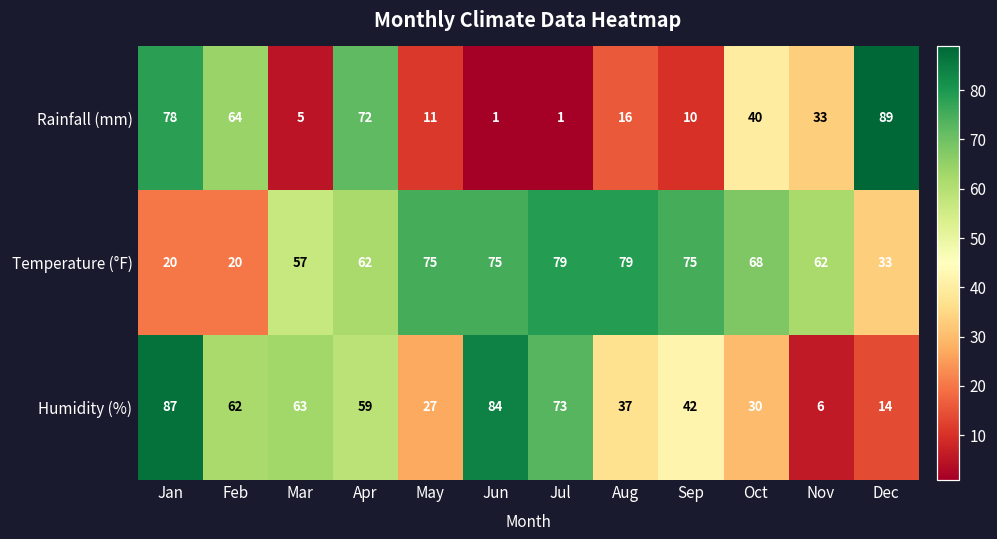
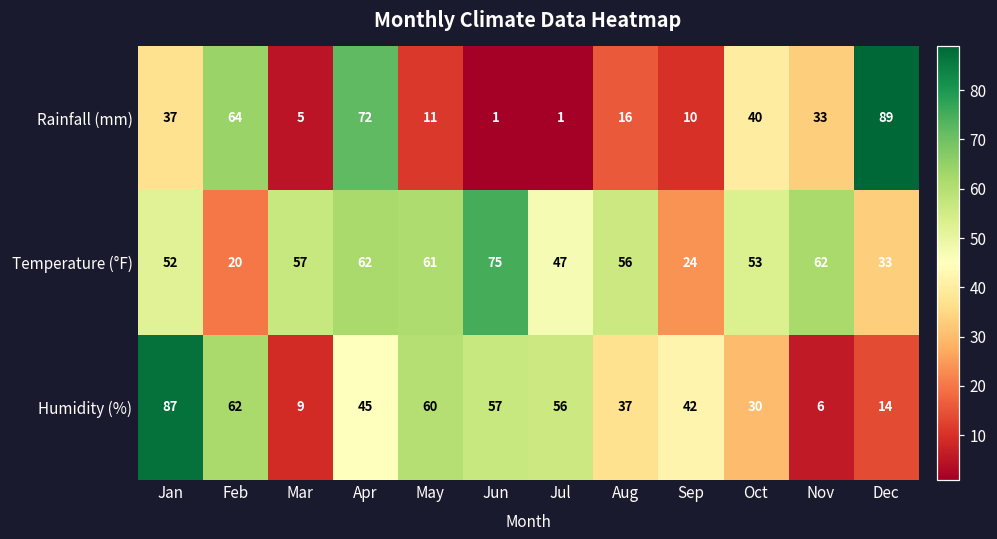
  {
    "Rainfall (mm)": {
-     "Jan": 78,
+     "Jan": 37,
      "Feb": 64,
      "Mar": 5,
      "Apr": 72,
      "May": 11,
      "Jun": 1,
      "Jul": 1,
      "Aug": 16,
      "Sep": 10,
      "Oct": 40,
      "Nov": 33,
      "Dec": 89
    },
    "Temperature (°F)": {
-     "Jan": 20,
+     "Jan": 52,
      "Feb": 20,
      "Mar": 57,
      "Apr": 62,
-     "May": 75,
+     "May": 61,
      "Jun": 75,
-     "Jul": 79,
-     "Aug": 79,
-     "Sep": 75,
-     "Oct": 68,
+     "Jul": 47,
+     "Aug": 56,
+     "Sep": 24,
+     "Oct": 53,
      "Nov": 62,
      "Dec": 33
    },
    "Humidity (%)": {
      "Jan": 87,
      "Feb": 62,
-     "Mar": 63,
-     "Apr": 59,
-     "May": 27,
-     "Jun": 84,
-     "Jul": 73,
+     "Mar": 9,
+     "Apr": 45,
+     "May": 60,
+     "Jun": 57,
+     "Jul": 56,
      "Aug": 37,
      "Sep": 42,
      "Oct": 30,
      "Nov": 6,
      "Dec": 14
    }
  }
